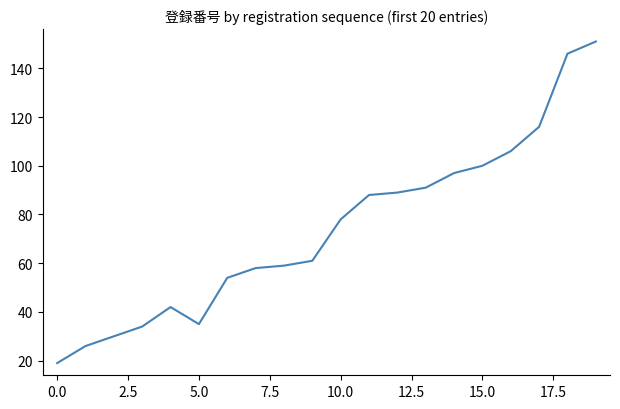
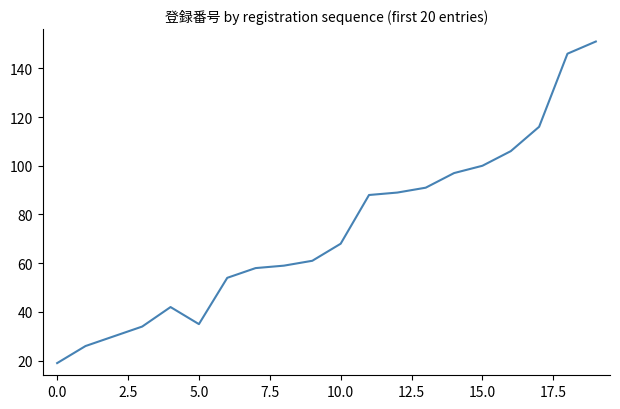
  {
    "0.0": 19,
    "5.0": 35,
-   "10.0": 78,
+   "10.0": 68,
    "15.0": 100
  }
